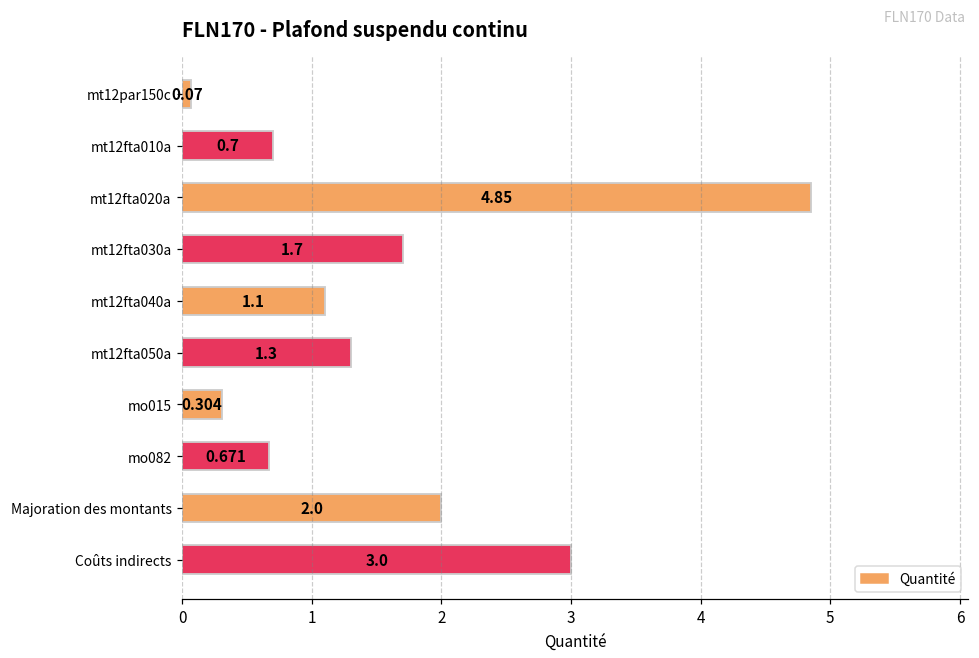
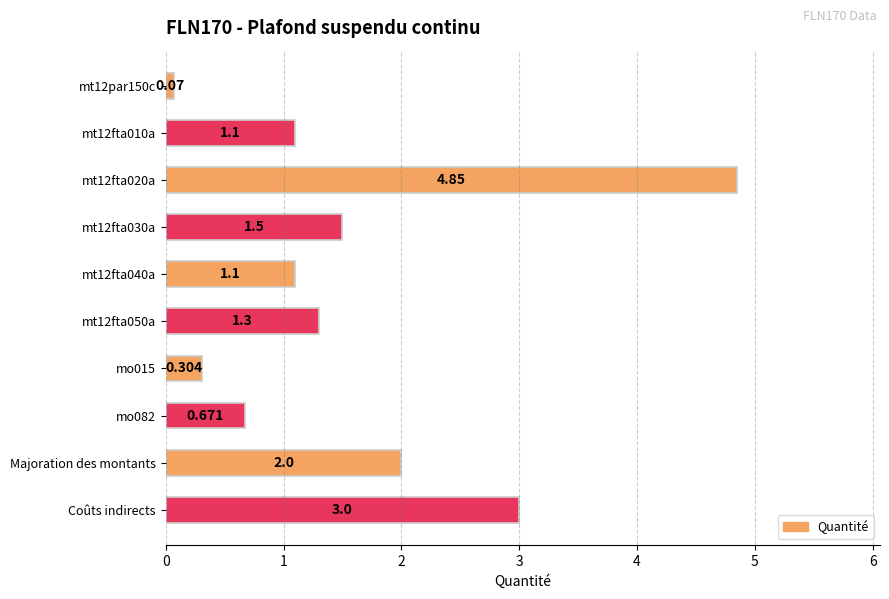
  {
    "mt12par150c": 0.07,
-   "mt12fta010a": 0.7,
+   "mt12fta010a": 1.1,
    "mt12fta020a": 4.85,
-   "mt12fta030a": 1.7,
+   "mt12fta030a": 1.5,
    "mt12fta040a": 1.1,
    "mt12fta050a": 1.3,
    "mo015": 0.304,
    "mo082": 0.671,
    "Majoration des montants": 2.0,
    "Coûts indirects": 3.0
  }
